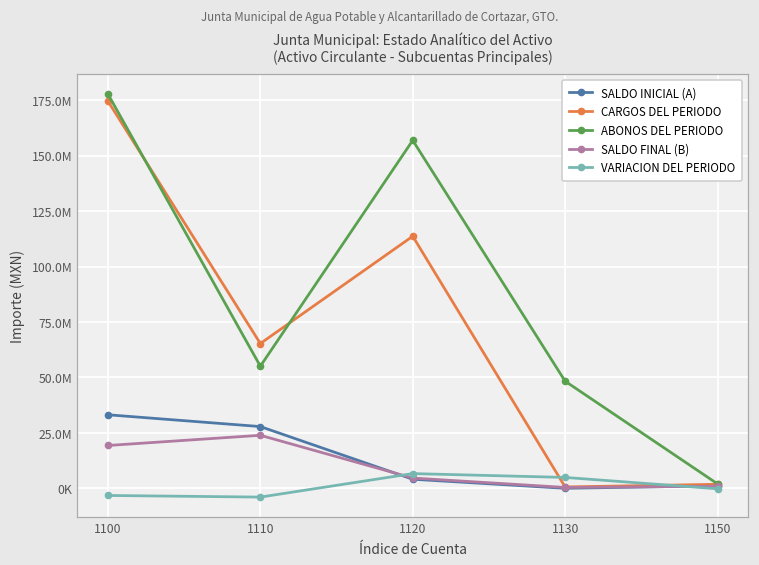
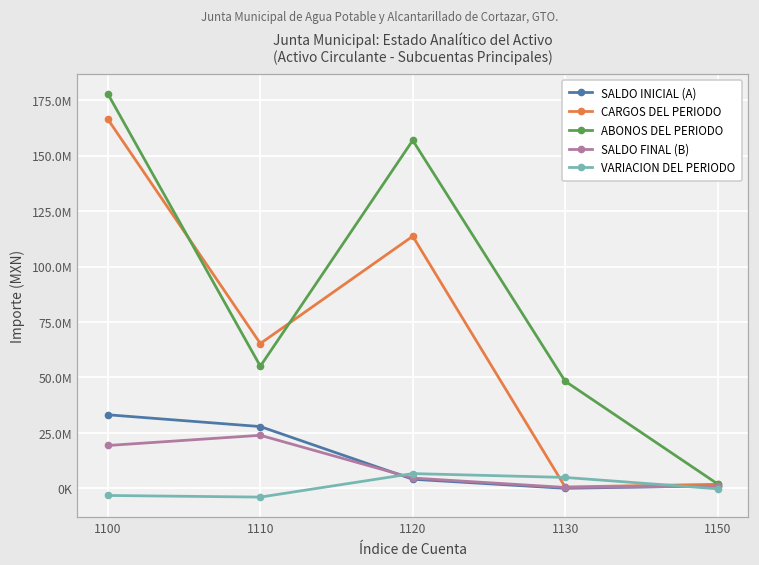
  {
    "SALDO INICIAL (A)": {
      "1100": 33000000,
      "1110": 28000000
    },
    "CARGOS DEL PERIODO": {
-     "1100": 175000000,
+     "1100": 166000000,
      "1110": 65000000,
      "1120": 114000000
    },
    "ABONOS DEL PERIODO": {
      "1100": 178000000,
      "1110": 55000000,
      "1120": 157000000,
      "1130": 48000000
    },
    "SALDO FINAL (B)": {
      "1100": 19000000,
      "1110": 24000000
    },
    "VARIACION DEL PERIODO": {
      "1100": -3000000,
      "1110": -4000000,
      "1120": 7000000,
      "1130": 5000000
    }
  }
